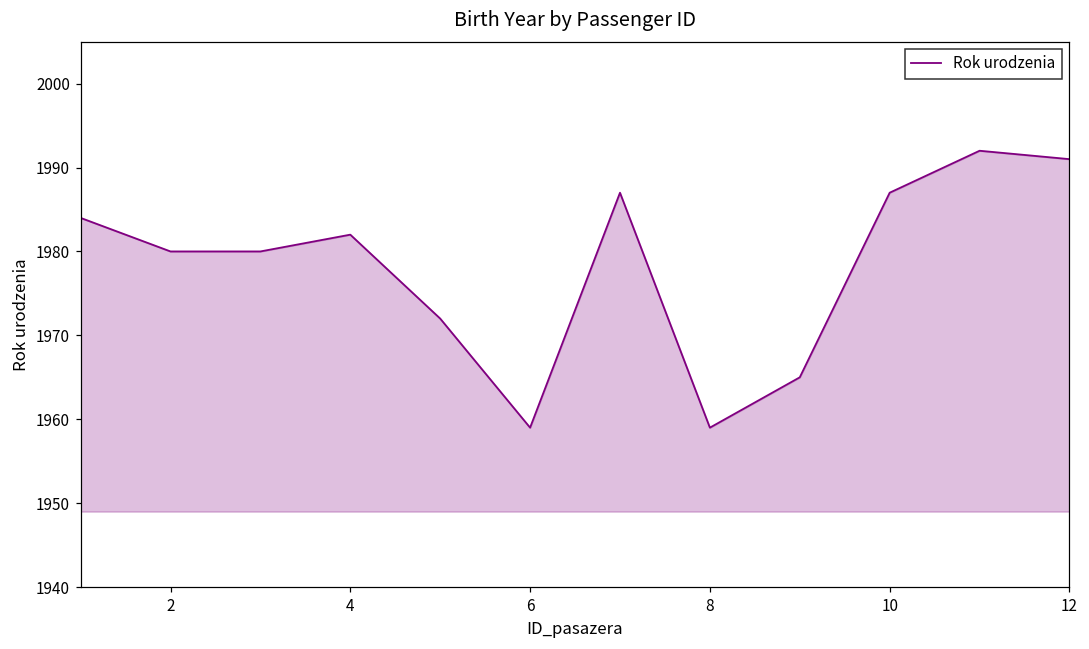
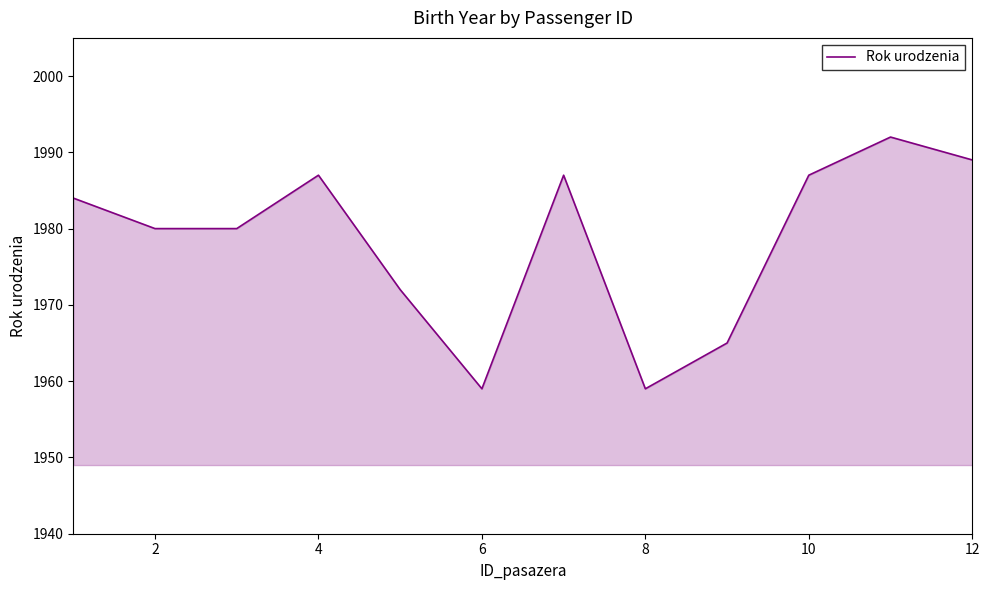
  {
    "2": 1980,
-   "4": 1982,
+   "4": 1987,
    "6": 1959,
    "8": 1959,
    "10": 1987,
-   "12": 1991
+   "12": 1989
  }
